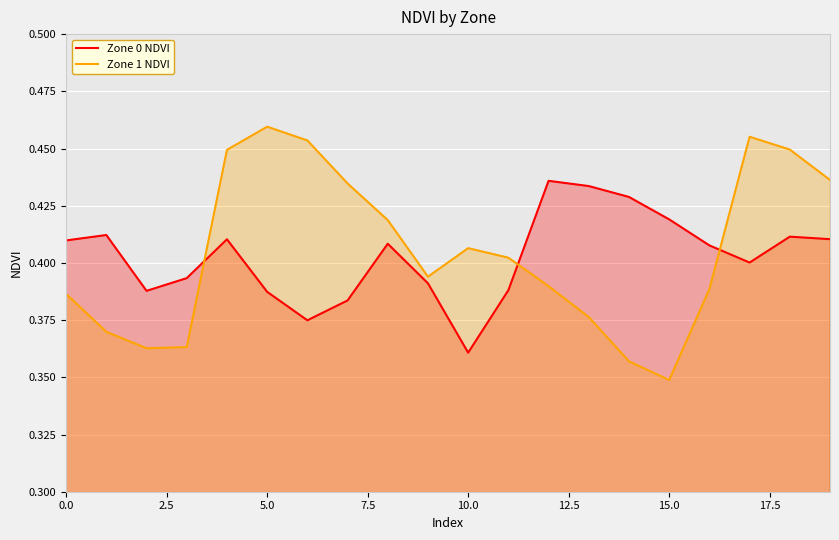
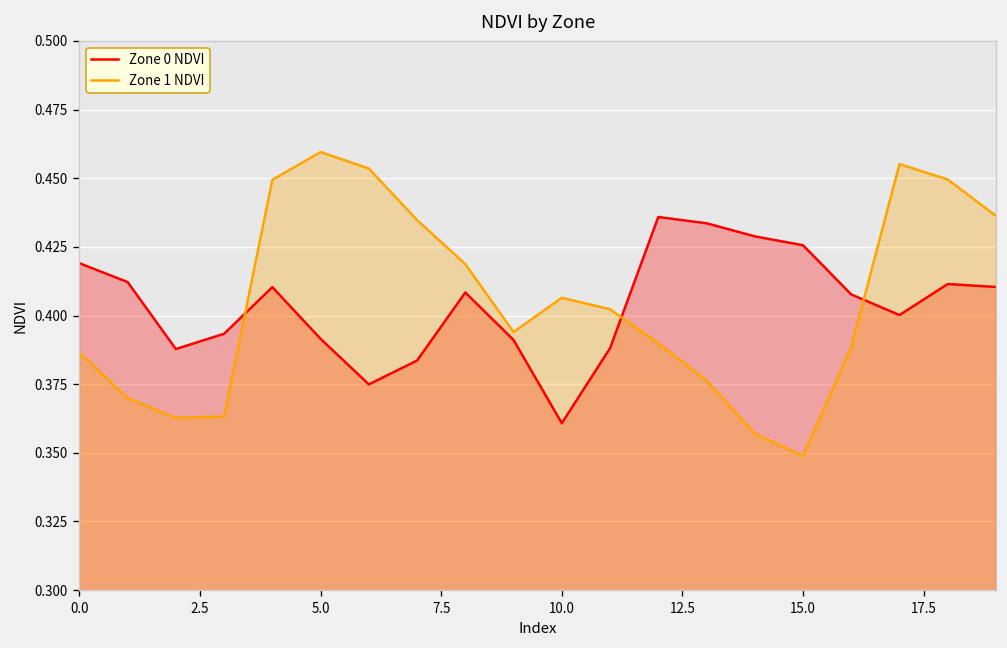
  {
    "Zone 0 NDVI": {
-     "0.0": 0.410,
-     "5.0": 0.387,
+     "0.0": 0.419,
+     "5.0": 0.391,
      "10.0": 0.361,
-     "15.0": 0.419
+     "15.0": 0.426
    },
    "Zone 1 NDVI": {
      "0.0": 0.386,
      "5.0": 0.460,
      "10.0": 0.406,
      "15.0": 0.349
    }
  }
